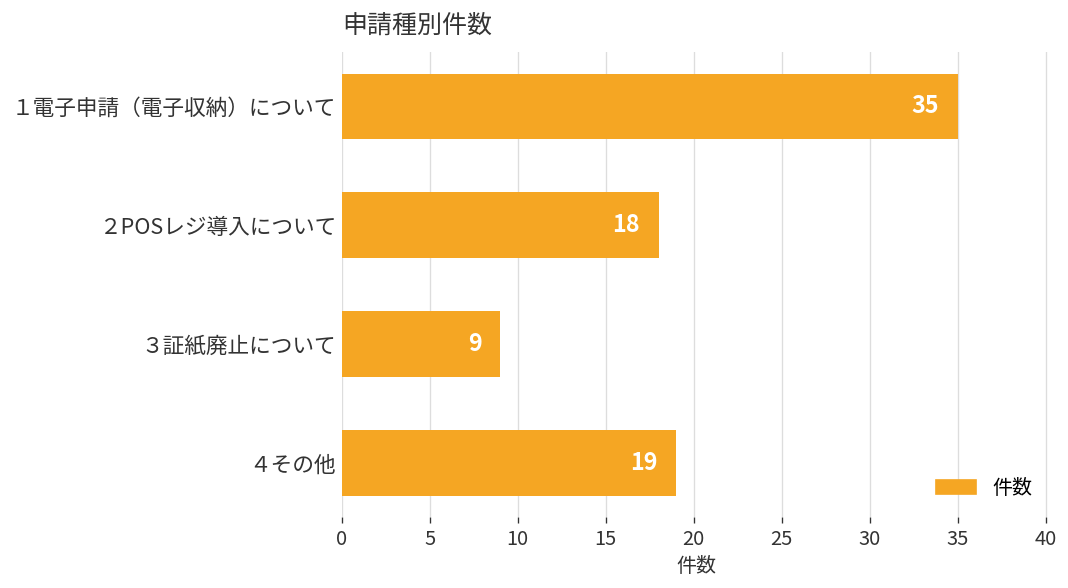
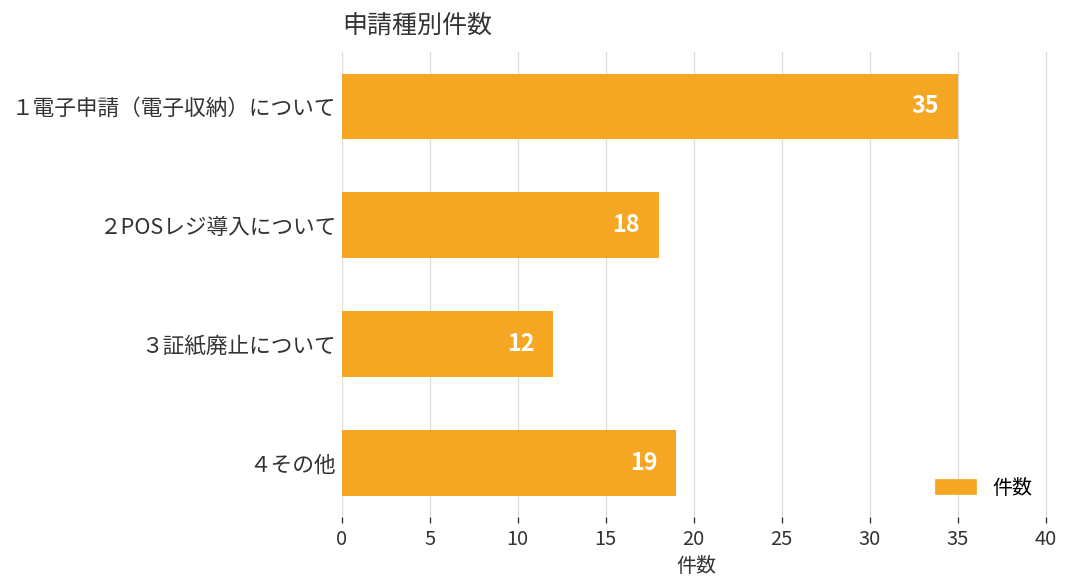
  {
    "１電子申請（電子収納）について": 35,
    "２POSレジ導入について": 18,
-   "３証紙廃止について": 9,
+   "３証紙廃止について": 12,
    "４その他": 19
  }
